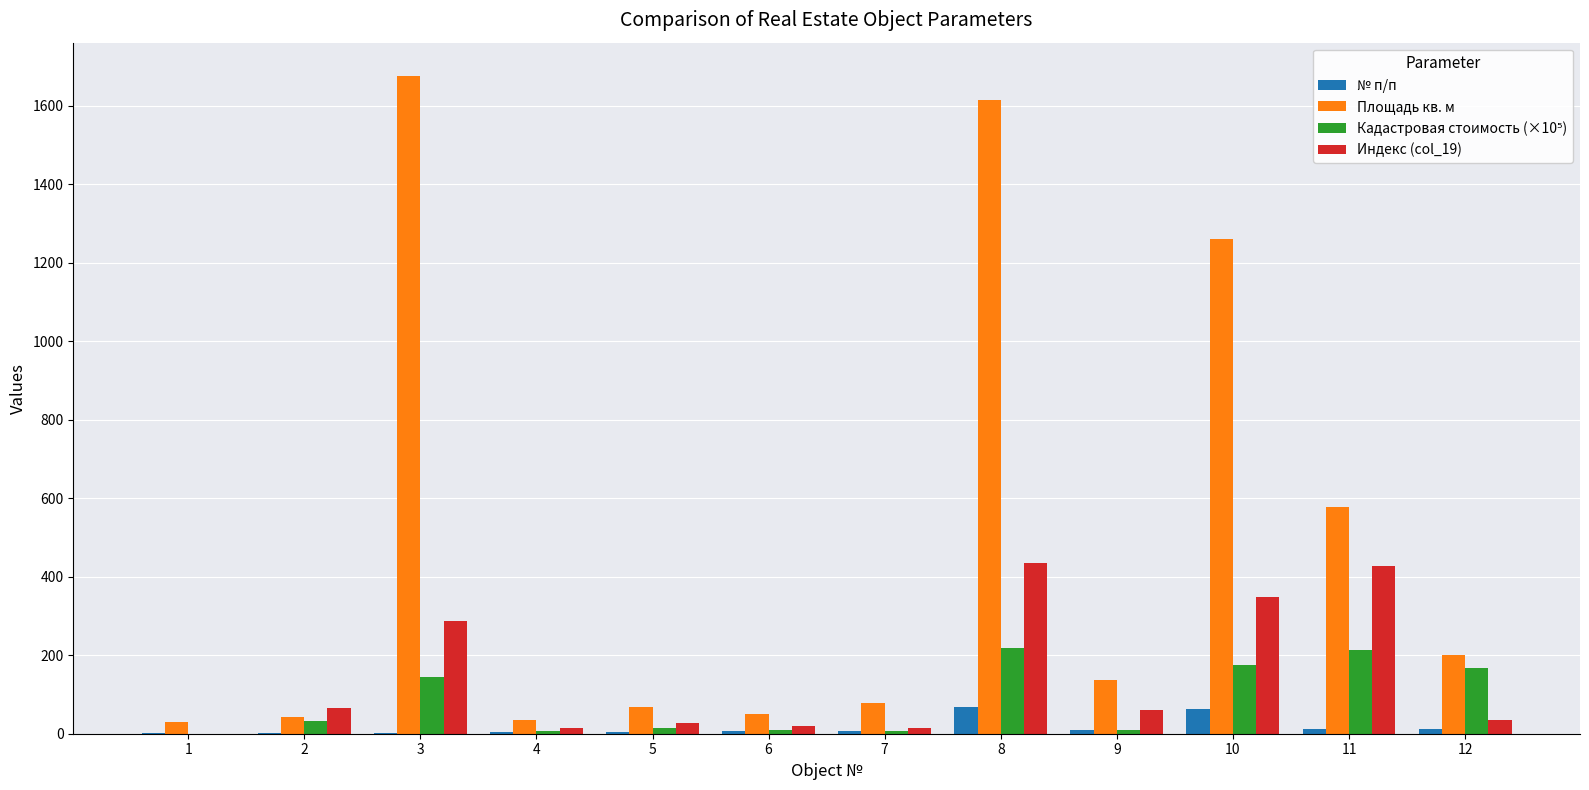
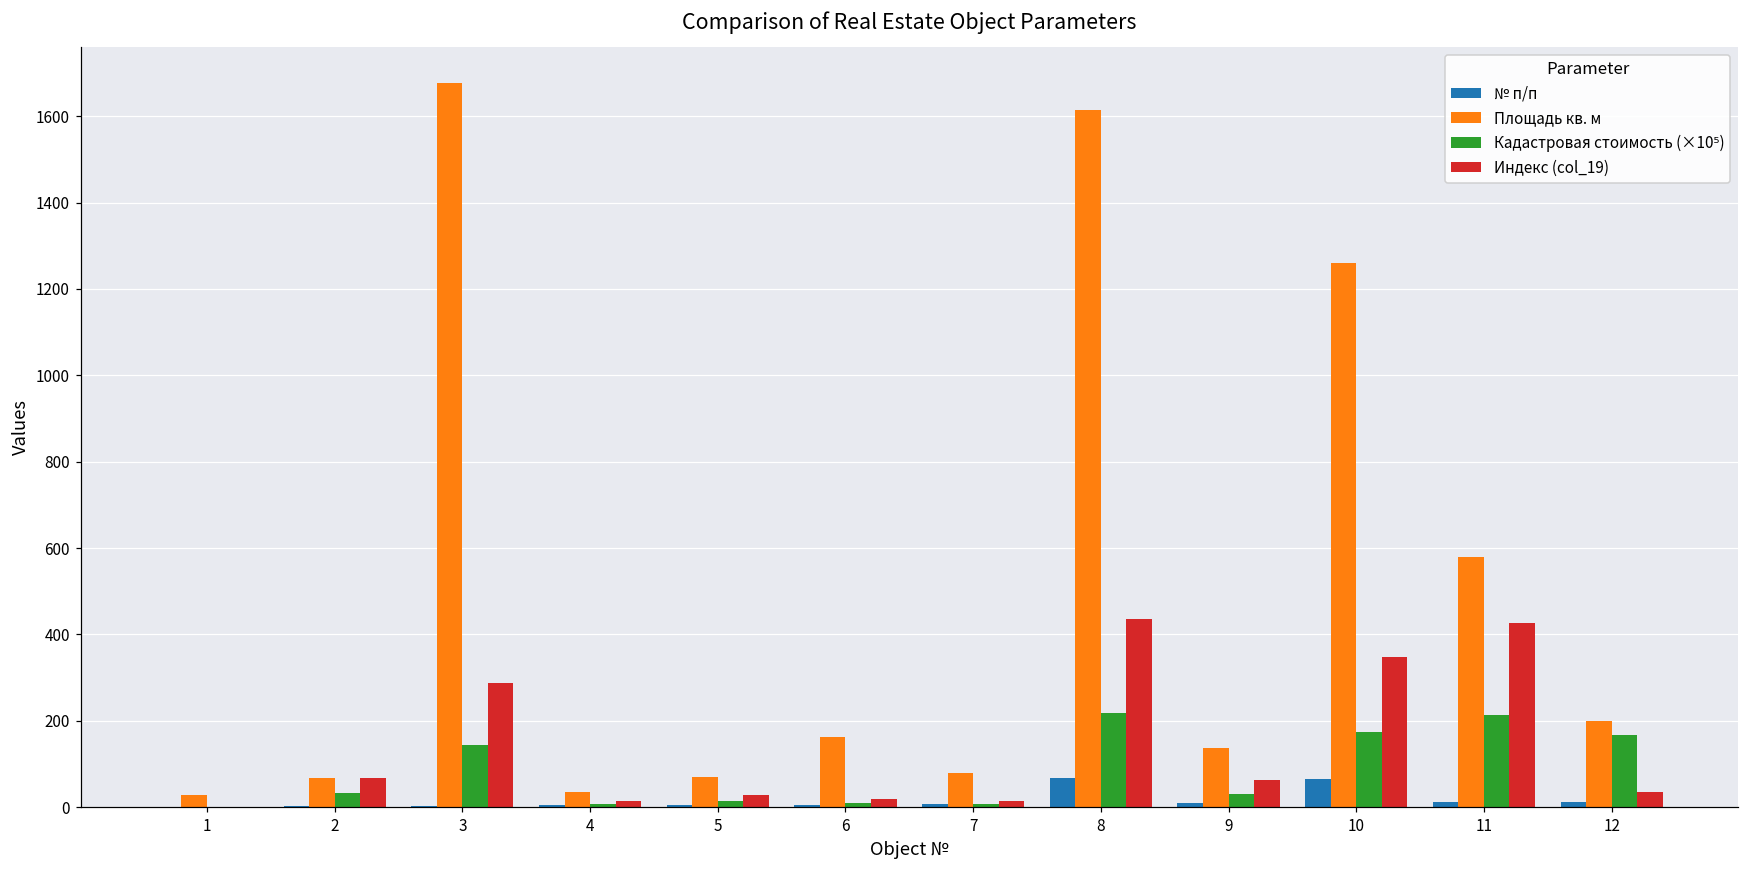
  {
    "№ п/п": {
      "7": 10,
      "8": 70,
      "9": 10,
      "10": 60,
      "11": 10,
      "12": 10
    },
    "Площадь кв. м": {
      "1": 30,
-     "2": 40,
+     "2": 70,
      "3": 1680,
      "4": 30,
      "5": 70,
-     "6": 50,
+     "6": 160,
      "7": 80,
      "8": 1610,
      "9": 140,
      "10": 1260,
      "11": 580,
      "12": 200
    },
    "Кадастровая стоимость (×10⁵)": {
      "2": 30,
      "3": 140,
      "4": 10,
      "5": 10,
      "6": 10,
      "7": 10,
      "8": 220,
-     "9": 10,
+     "9": 30,
      "10": 170,
      "11": 210,
      "12": 170
    },
    "Индекс (col_19)": {
      "2": 70,
      "3": 290,
      "4": 10,
      "5": 30,
      "6": 20,
      "7": 10,
      "8": 440,
      "9": 60,
      "10": 350,
      "11": 430,
      "12": 30
    }
  }
